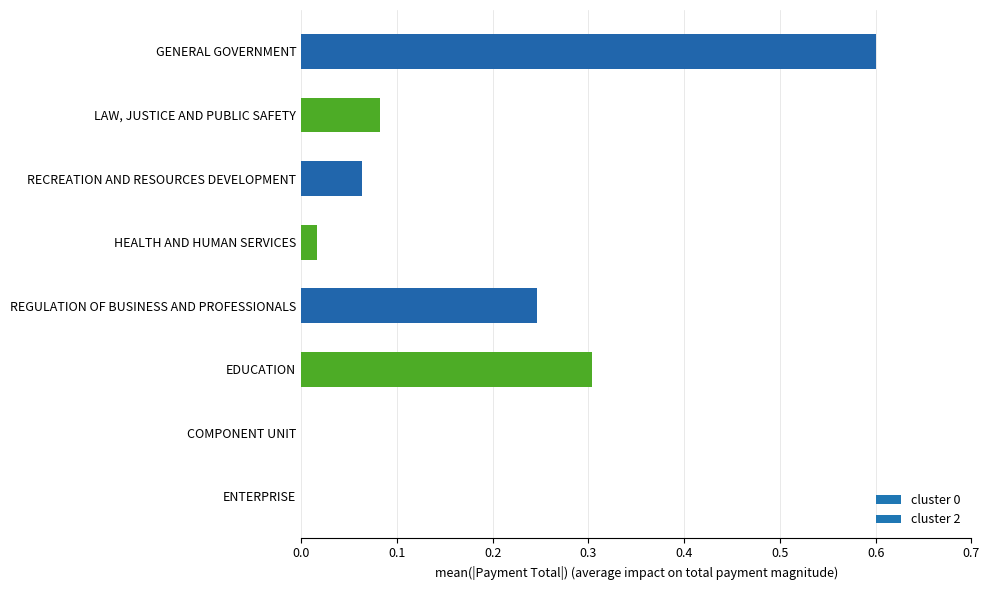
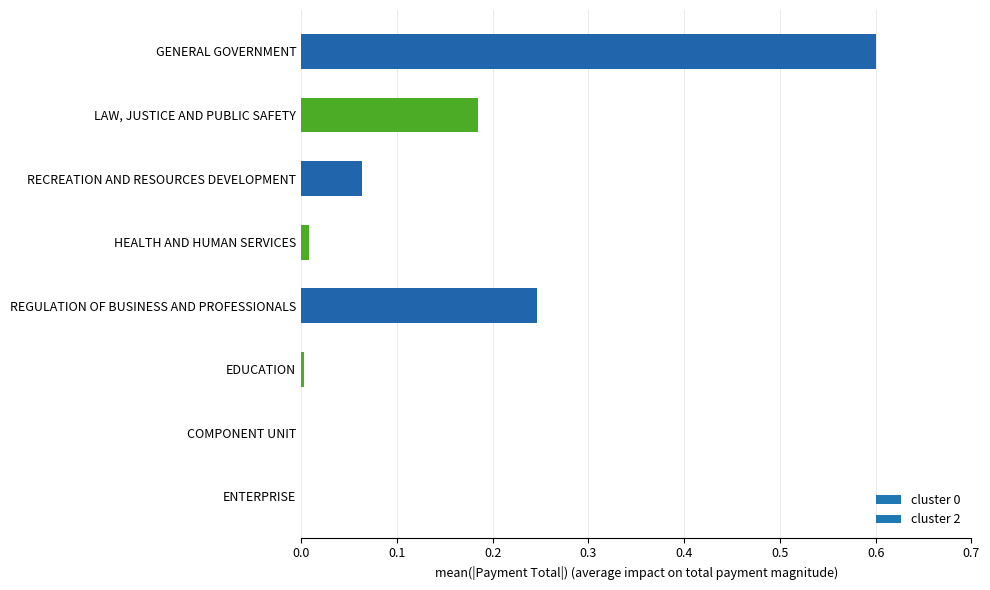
  {
    "GENERAL GOVERNMENT": 0.60,
-   "LAW, JUSTICE AND PUBLIC SAFETY": 0.08,
+   "LAW, JUSTICE AND PUBLIC SAFETY": 0.18,
    "RECREATION AND RESOURCES DEVELOPMENT": 0.06,
-   "HEALTH AND HUMAN SERVICES": 0.02,
+   "HEALTH AND HUMAN SERVICES": 0.01,
    "REGULATION OF BUSINESS AND PROFESSIONALS": 0.25,
-   "EDUCATION": 0.30
+   "EDUCATION": 0.00
  }
